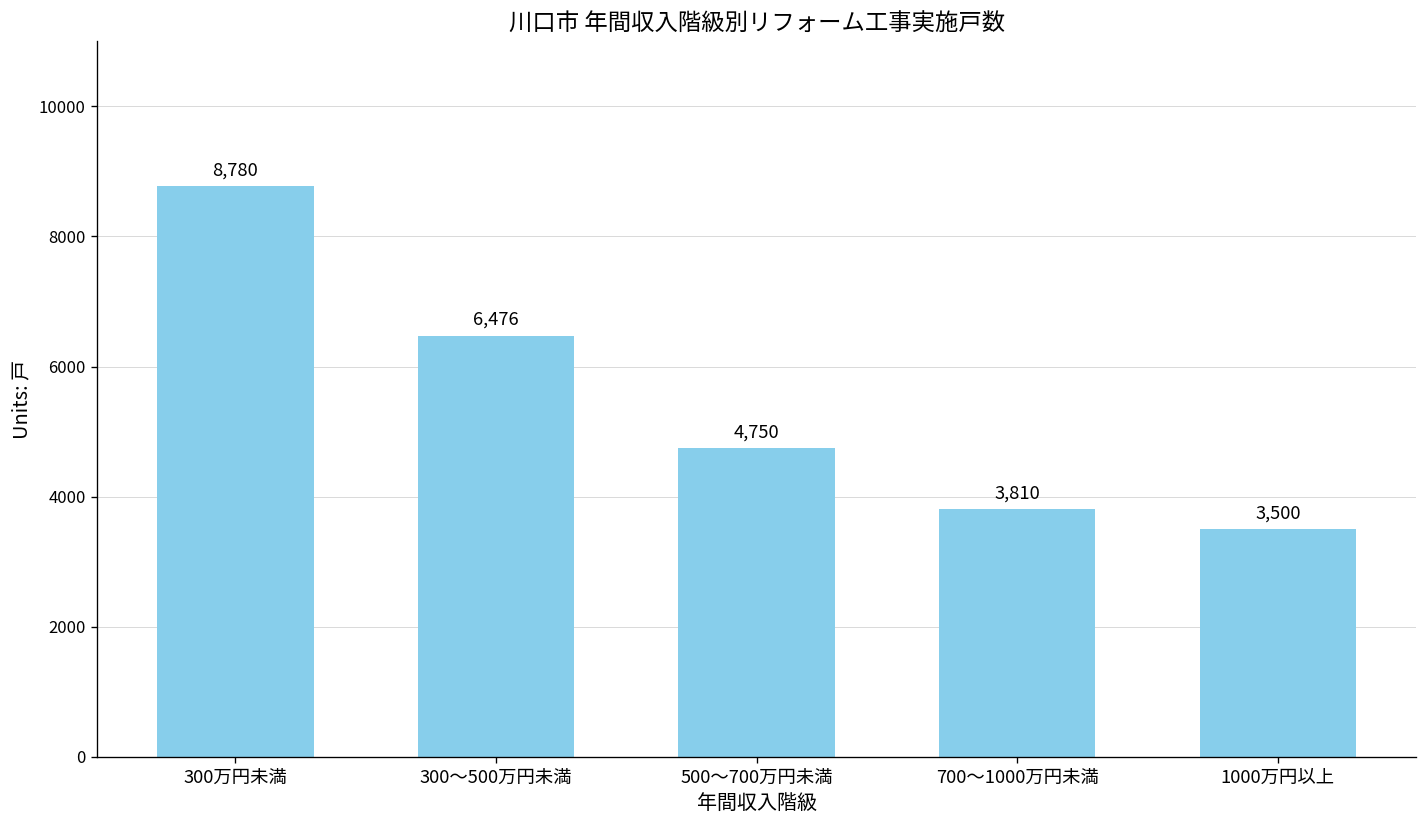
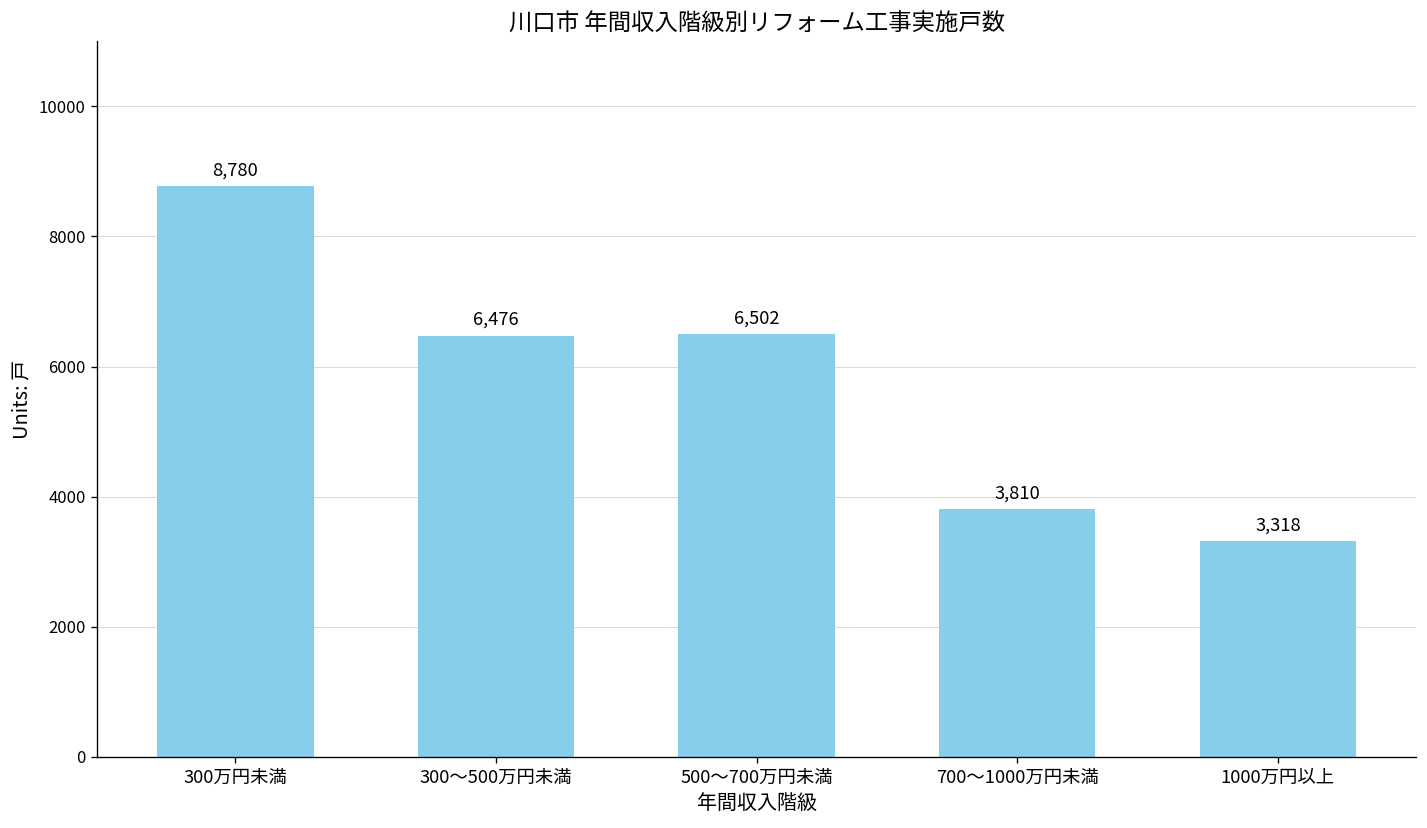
  {
    "300万円未満": "8,780",
    "300～500万円未満": "6,476",
-   "500～700万円未満": "4,750",
+   "500～700万円未満": "6,502",
    "700～1000万円未満": "3,810",
-   "1000万円以上": "3,500"
+   "1000万円以上": "3,318"
  }
